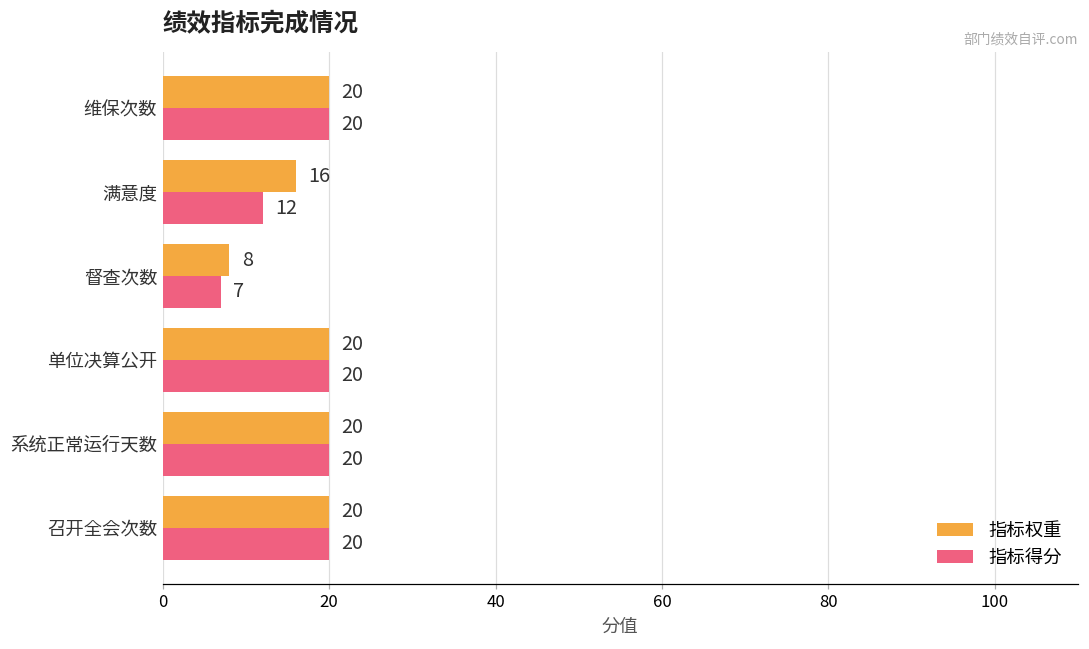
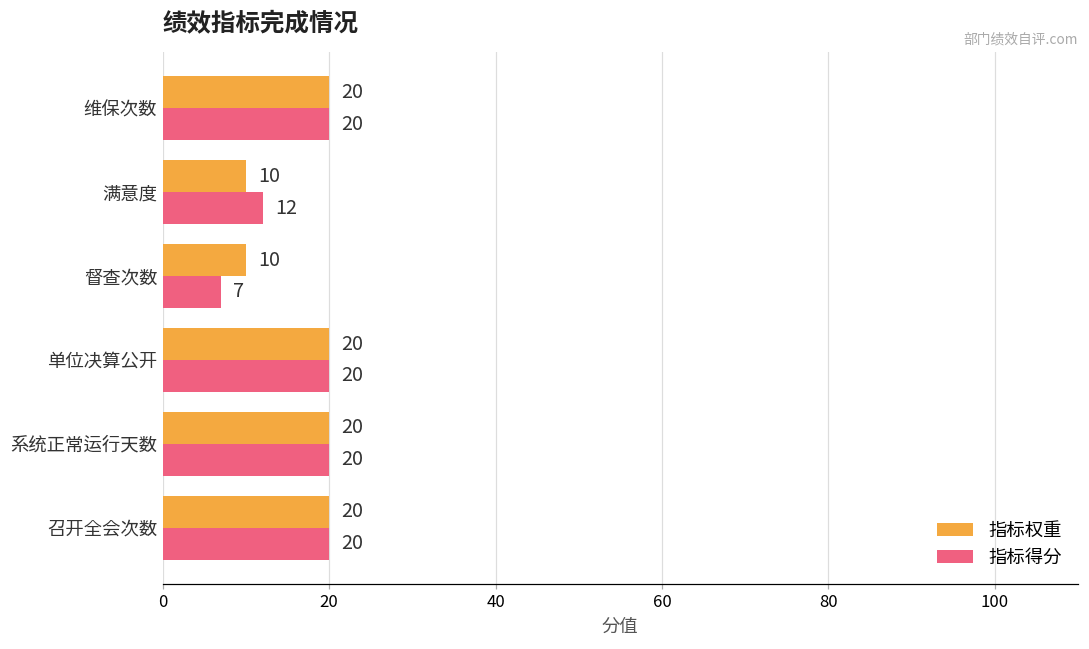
  {
    "指标权重": {
      "维保次数": 20,
-     "满意度": 16,
-     "督查次数": 8,
+     "满意度": 10,
+     "督查次数": 10,
      "单位决算公开": 20,
      "系统正常运行天数": 20,
      "召开全会次数": 20
    },
    "指标得分": {
      "维保次数": 20,
      "满意度": 12,
      "督查次数": 7,
      "单位决算公开": 20,
      "系统正常运行天数": 20,
      "召开全会次数": 20
    }
  }
